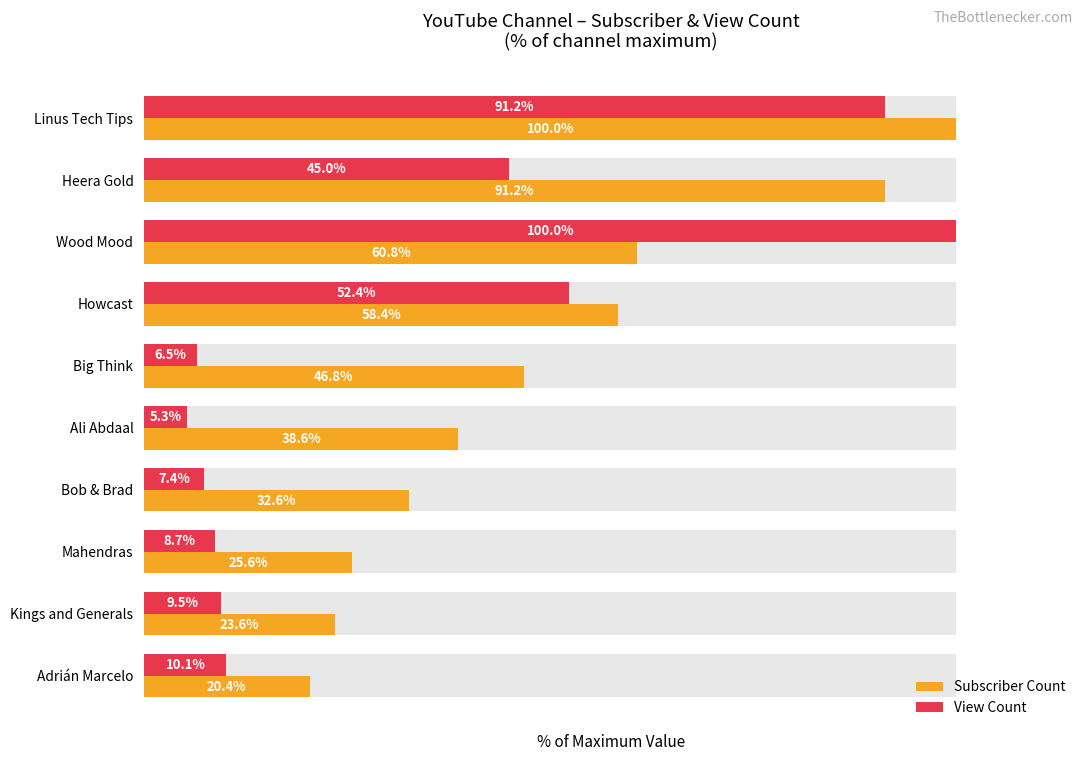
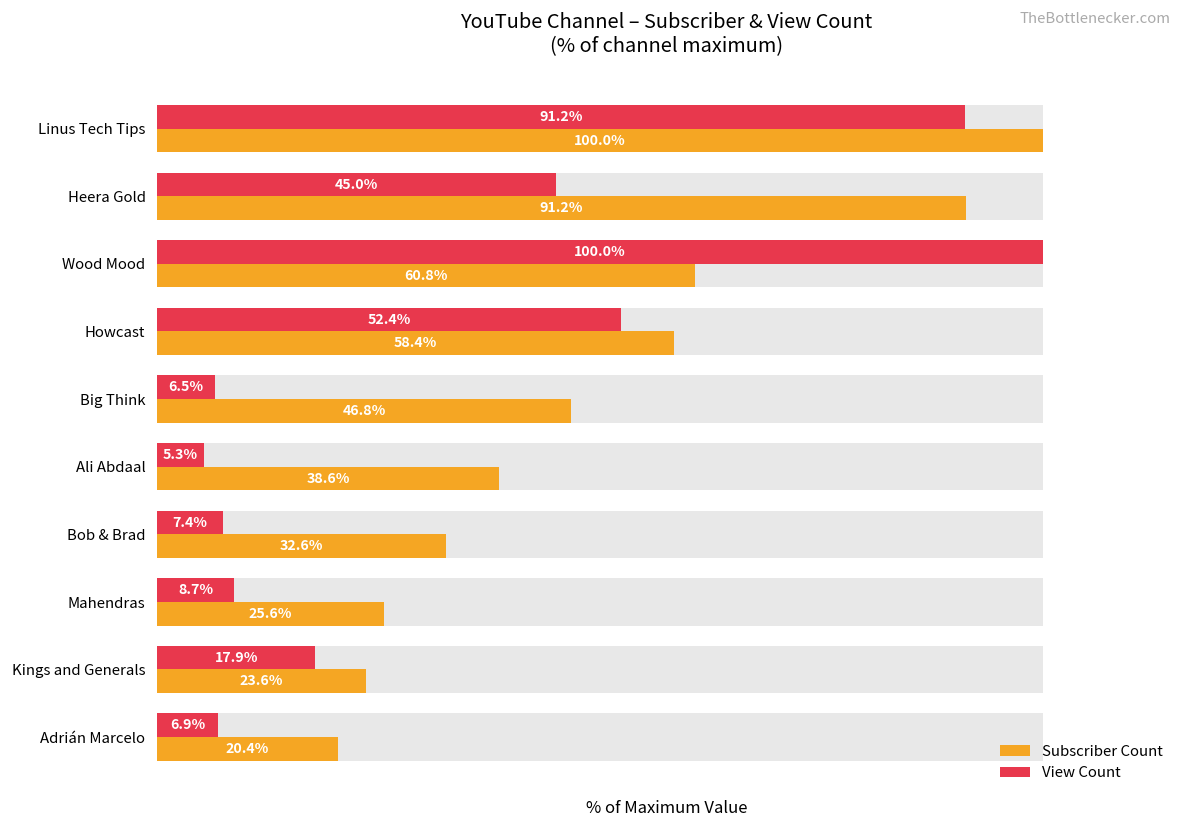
  {
    "Subscriber Count": {
      "Linus Tech Tips": "100.0%"
    },
    "View Count": {
      "Wood Mood": "100.0%",
-     "Kings and Generals": "9.5%",
-     "Adrián Marcelo": "10.1%"
+     "Kings and Generals": "17.9%",
+     "Adrián Marcelo": "6.9%"
    }
  }
